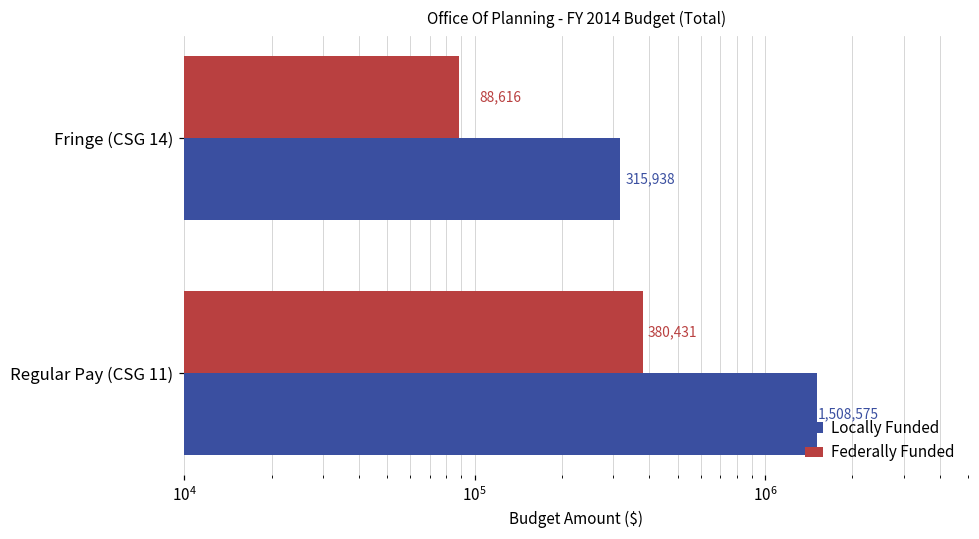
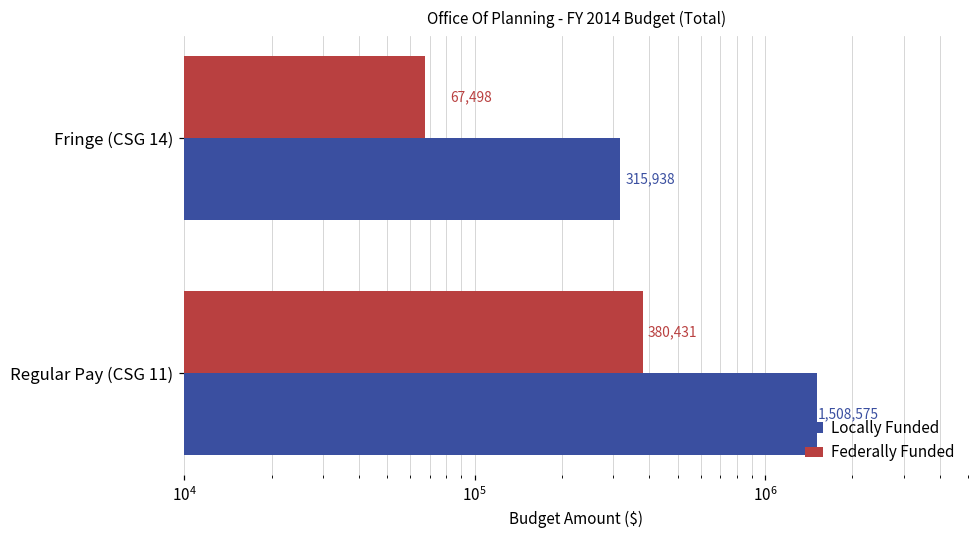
  {
    "Locally Funded": {
      "Fringe (CSG 14)": "315,938",
      "Regular Pay (CSG 11)": "1,508,575"
    },
    "Federally Funded": {
-     "Fringe (CSG 14)": "88,616",
+     "Fringe (CSG 14)": "67,498",
      "Regular Pay (CSG 11)": "380,431"
    }
  }
